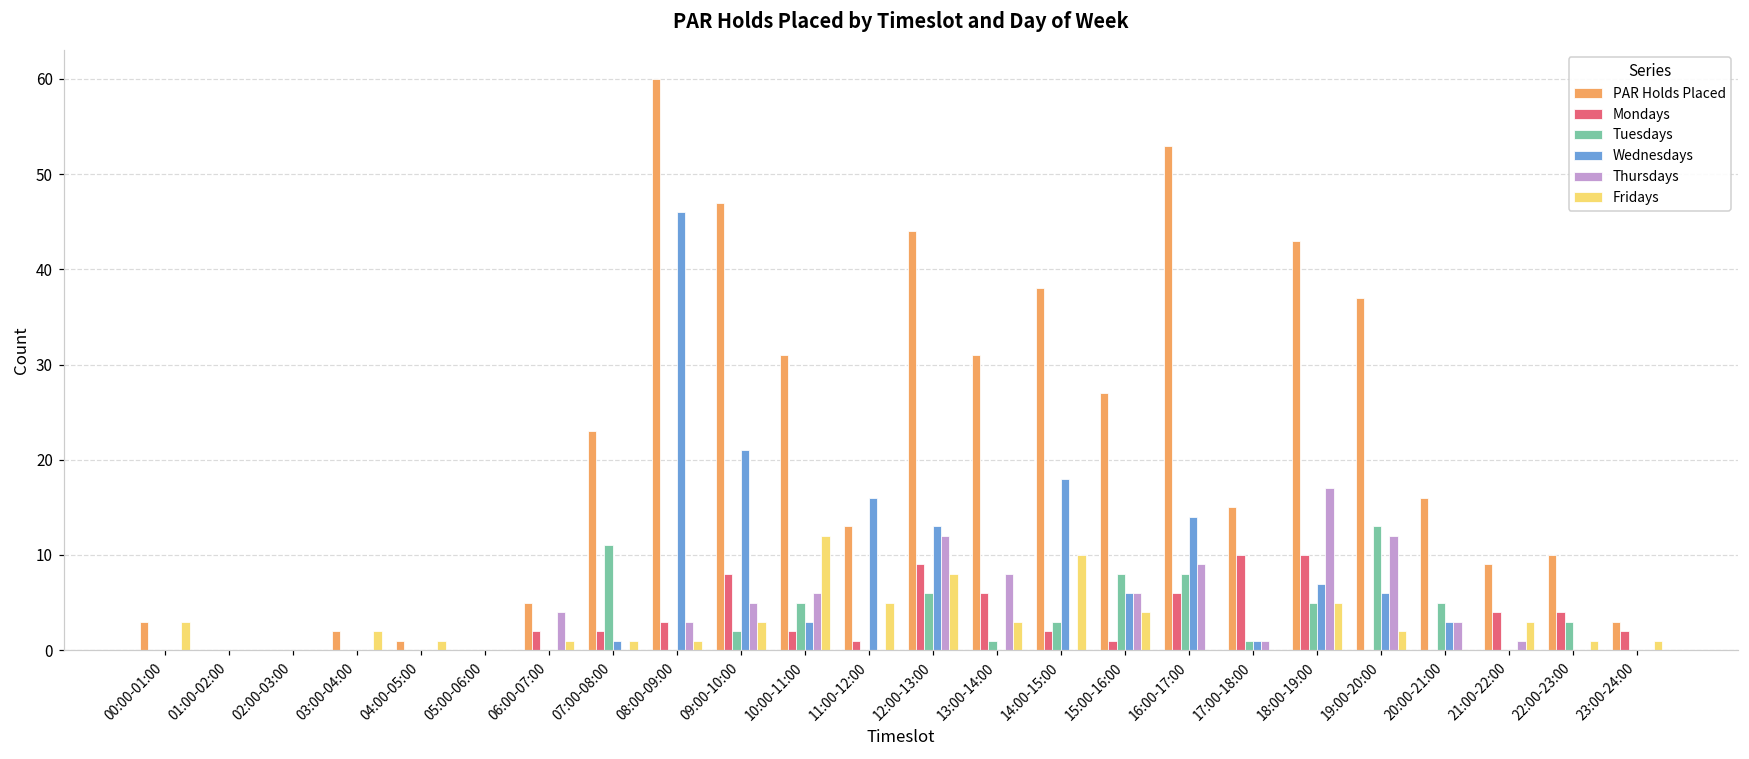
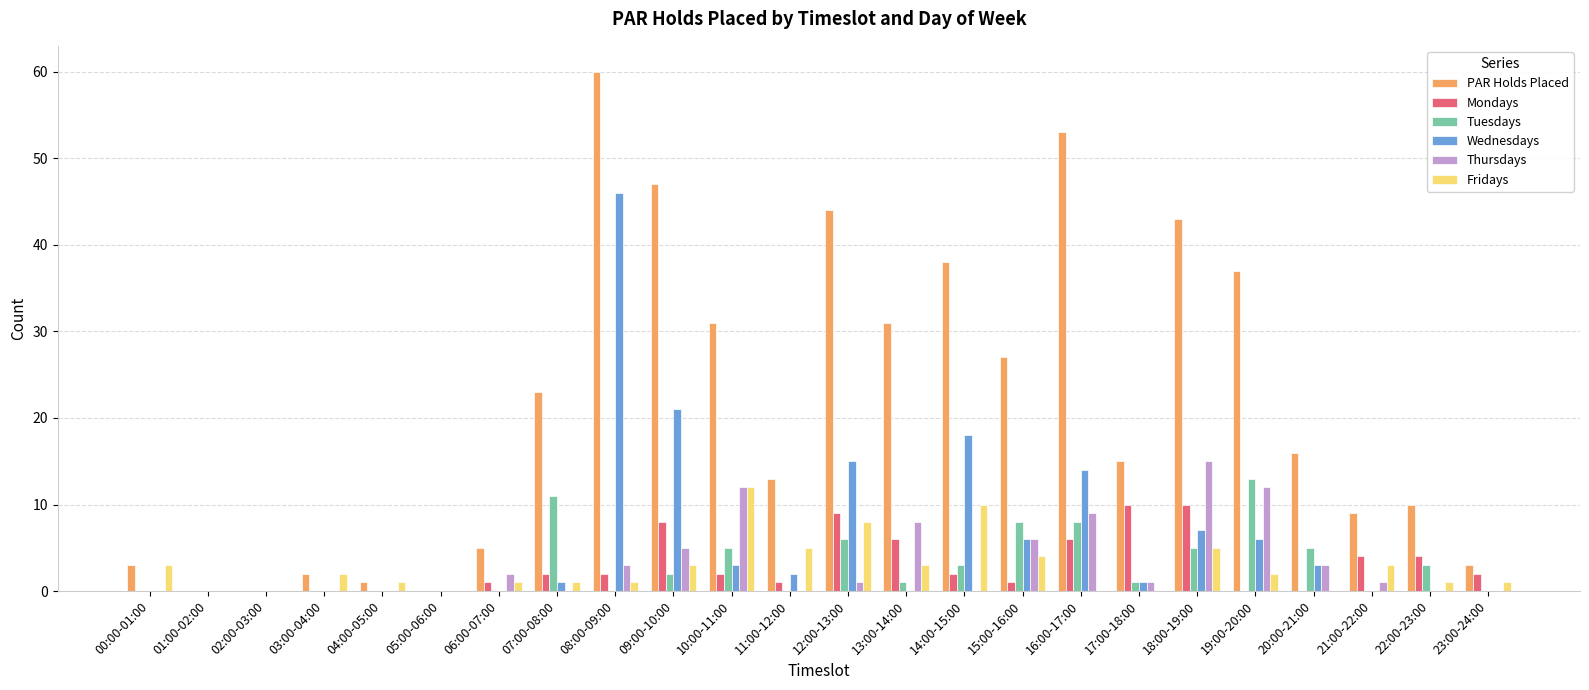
  {
    "Mondays": {
      "00:00-01:00": 0,
      "01:00-02:00": 0,
      "02:00-03:00": 0,
      "03:00-04:00": 0,
      "04:00-05:00": 0,
      "05:00-06:00": 0,
-     "06:00-07:00": 2,
+     "06:00-07:00": 1,
      "07:00-08:00": 2,
-     "08:00-09:00": 3,
+     "08:00-09:00": 2,
      "09:00-10:00": 8,
      "10:00-11:00": 2,
      "11:00-12:00": 1,
      "12:00-13:00": 9,
      "13:00-14:00": 6,
      "14:00-15:00": 2,
      "15:00-16:00": 1,
      "16:00-17:00": 6,
      "17:00-18:00": 10,
      "18:00-19:00": 10,
      "19:00-20:00": 0,
      "20:00-21:00": 0,
      "21:00-22:00": 4,
      "22:00-23:00": 4,
      "23:00-24:00": 2
    },
    "Tuesdays": {
      "00:00-01:00": 0,
      "01:00-02:00": 0,
      "02:00-03:00": 0,
      "03:00-04:00": 0,
      "04:00-05:00": 0,
      "05:00-06:00": 0,
      "06:00-07:00": 0,
      "07:00-08:00": 11,
      "08:00-09:00": 0,
      "09:00-10:00": 2,
      "10:00-11:00": 5,
      "11:00-12:00": 0,
      "12:00-13:00": 6,
      "13:00-14:00": 1,
      "14:00-15:00": 3,
      "15:00-16:00": 8,
      "16:00-17:00": 8,
      "17:00-18:00": 1,
      "18:00-19:00": 5,
      "19:00-20:00": 13,
      "20:00-21:00": 5,
      "21:00-22:00": 0,
      "22:00-23:00": 3,
      "23:00-24:00": 0
    },
    "Wednesdays": {
      "00:00-01:00": 0,
      "01:00-02:00": 0,
      "02:00-03:00": 0,
      "03:00-04:00": 0,
      "04:00-05:00": 0,
      "05:00-06:00": 0,
      "06:00-07:00": 0,
      "07:00-08:00": 1,
      "08:00-09:00": 46,
      "09:00-10:00": 21,
      "10:00-11:00": 3,
-     "11:00-12:00": 16,
-     "12:00-13:00": 13,
+     "11:00-12:00": 2,
+     "12:00-13:00": 15,
      "13:00-14:00": 0,
      "14:00-15:00": 18,
      "15:00-16:00": 6,
      "16:00-17:00": 14,
      "17:00-18:00": 1,
      "18:00-19:00": 7,
      "19:00-20:00": 6,
      "20:00-21:00": 3,
      "21:00-22:00": 0,
      "22:00-23:00": 0,
      "23:00-24:00": 0
    },
    "Thursdays": {
      "00:00-01:00": 0,
      "01:00-02:00": 0,
      "02:00-03:00": 0,
      "03:00-04:00": 0,
      "04:00-05:00": 0,
      "05:00-06:00": 0,
-     "06:00-07:00": 4,
+     "06:00-07:00": 2,
      "07:00-08:00": 0,
      "08:00-09:00": 3,
      "09:00-10:00": 5,
-     "10:00-11:00": 6,
+     "10:00-11:00": 12,
      "11:00-12:00": 0,
-     "12:00-13:00": 12,
+     "12:00-13:00": 1,
      "13:00-14:00": 8,
      "14:00-15:00": 0,
      "15:00-16:00": 6,
      "16:00-17:00": 9,
      "17:00-18:00": 1,
-     "18:00-19:00": 17,
+     "18:00-19:00": 15,
      "19:00-20:00": 12,
      "20:00-21:00": 3,
      "21:00-22:00": 1,
      "22:00-23:00": 0,
      "23:00-24:00": 0
    }
  }
